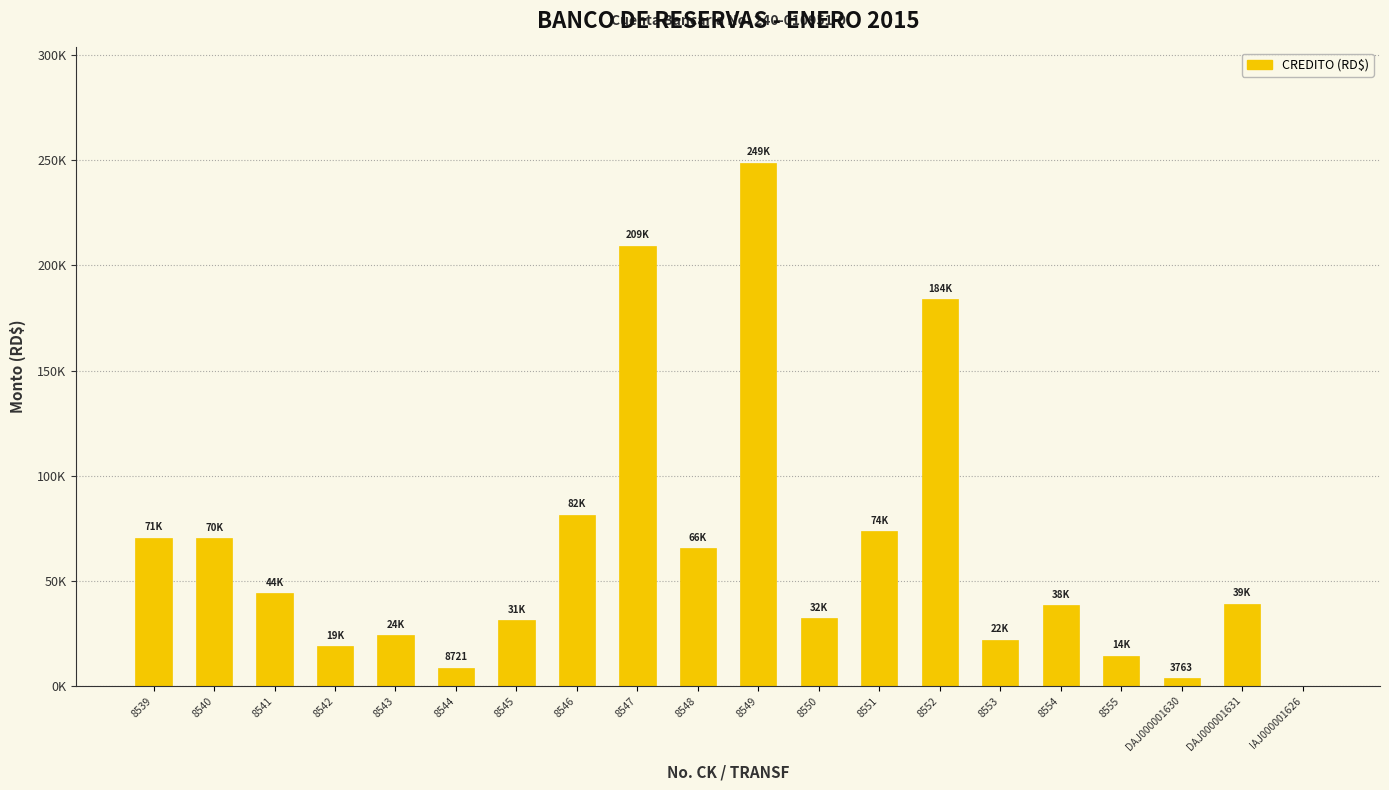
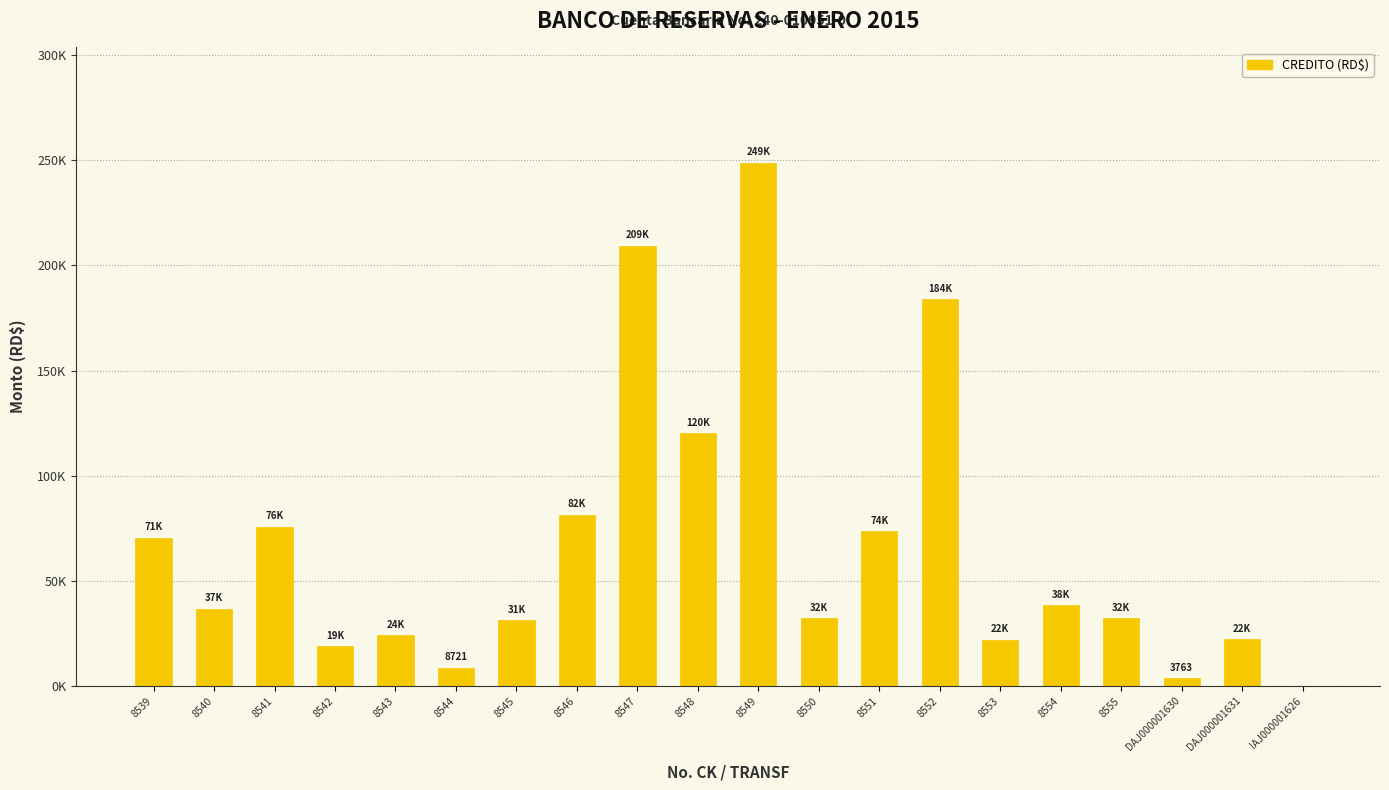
  {
    "8539": "71K",
-   "8540": "70K",
-   "8541": "44K",
+   "8540": "37K",
+   "8541": "76K",
    "8542": "19K",
    "8543": "24K",
    "8544": "8721",
    "8545": "31K",
    "8546": "82K",
    "8547": "209K",
-   "8548": "66K",
+   "8548": "120K",
    "8549": "249K",
    "8550": "32K",
    "8551": "74K",
    "8552": "184K",
    "8553": "22K",
    "8554": "38K",
-   "8555": "14K",
+   "8555": "32K",
    "DAJ000001630": "3763",
-   "DAJ000001631": "39K"
+   "DAJ000001631": "22K"
  }
